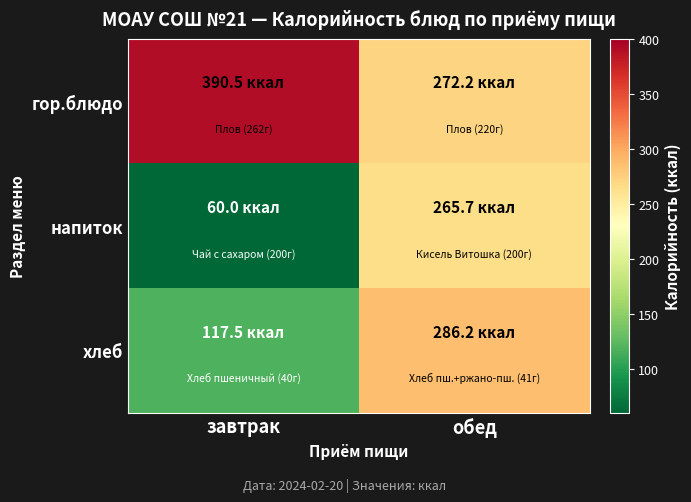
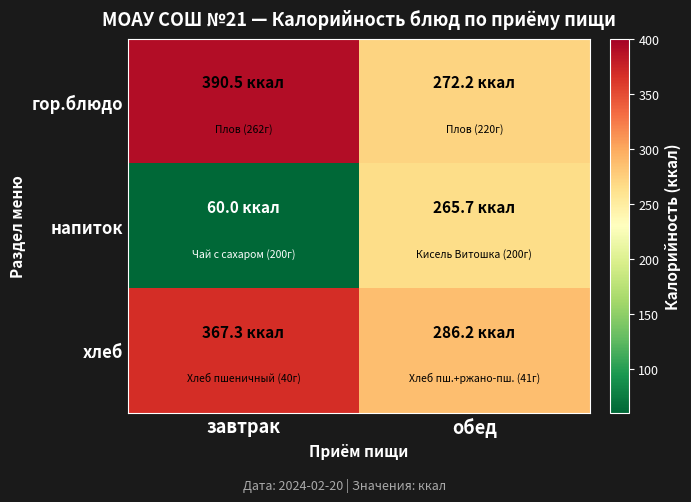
  {
    "гор.блюдо": {
      "завтрак": 390.5,
      "обед": 272.2
    },
    "напиток": {
      "завтрак": 60.0,
      "обед": 265.7
    },
    "хлеб": {
-     "завтрак": 117.5,
+     "завтрак": 367.3,
      "обед": 286.2
    }
  }
